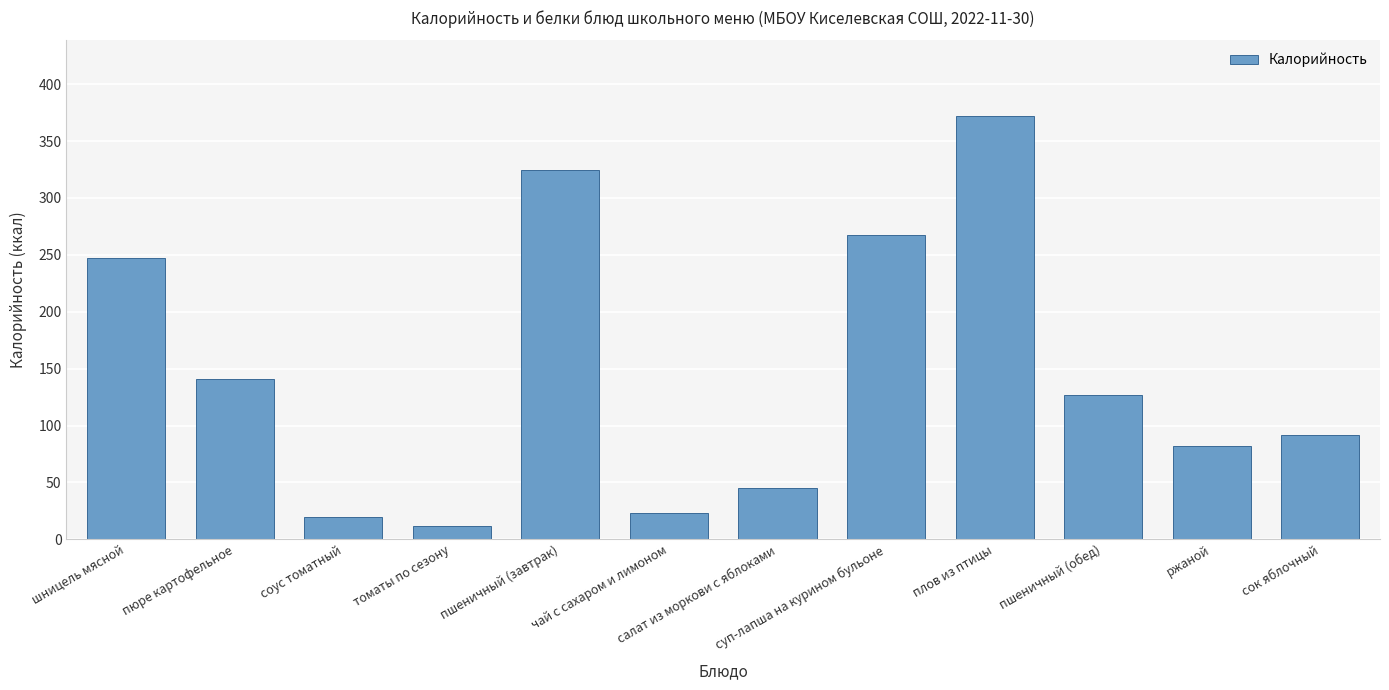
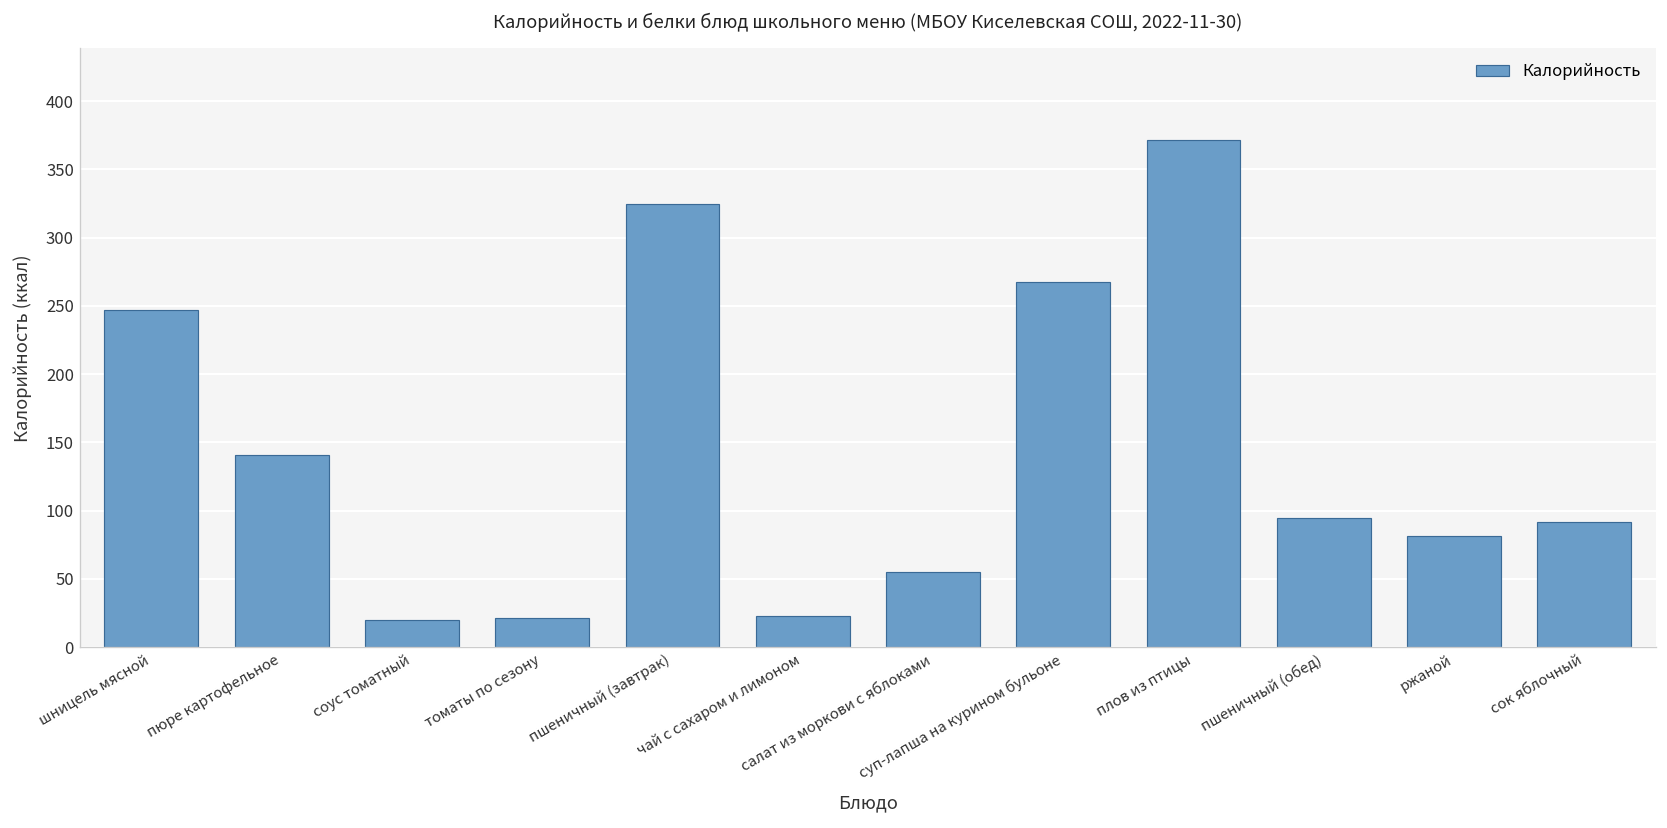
  {
    "шницель мясной": 247,
    "пюре картофельное": 141,
    "соус томатный": 20,
-   "томаты по сезону": 12,
+   "томаты по сезону": 21,
    "пшеничный (завтрак)": 325,
    "чай с сахаром и лимоном": 23,
-   "салат из моркови с яблоками": 45,
+   "салат из моркови с яблоками": 55,
    "суп-лапша на курином бульоне": 268,
    "плов из птицы": 372,
-   "пшеничный (обед)": 127,
+   "пшеничный (обед)": 95,
    "ржаной": 82,
    "сок яблочный": 92
  }
